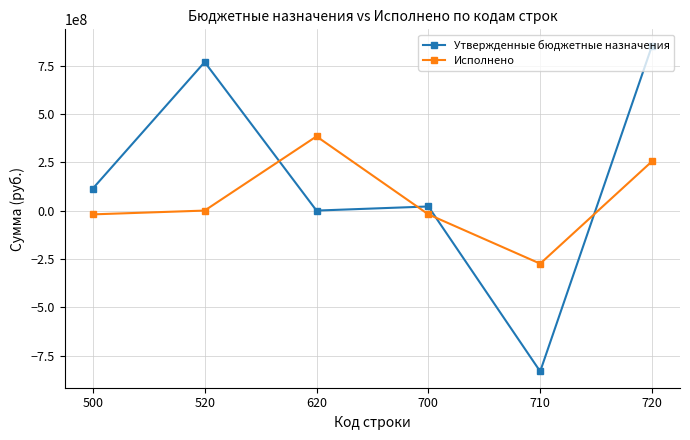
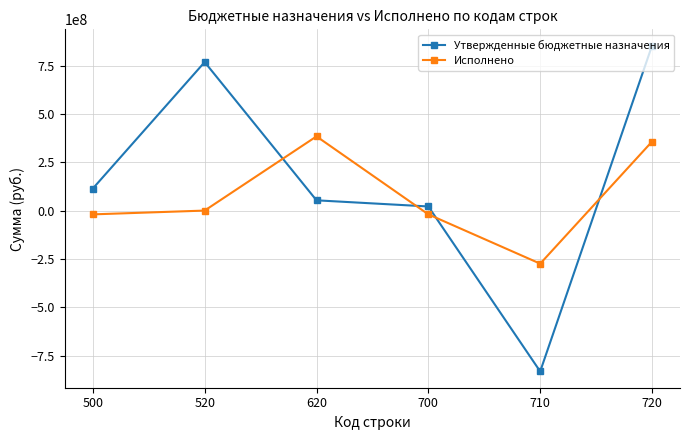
  {
    "Утвержденные бюджетные назначения": {
      "500": 110000000,
      "520": 770000000,
-     "620": 0,
+     "620": 50000000,
      "700": 20000000,
      "710": -830000000
    },
    "Исполнено": {
      "500": -20000000,
      "520": 0,
      "620": 380000000,
      "700": -20000000,
      "710": -270000000,
-     "720": 250000000
+     "720": 360000000
    }
  }
